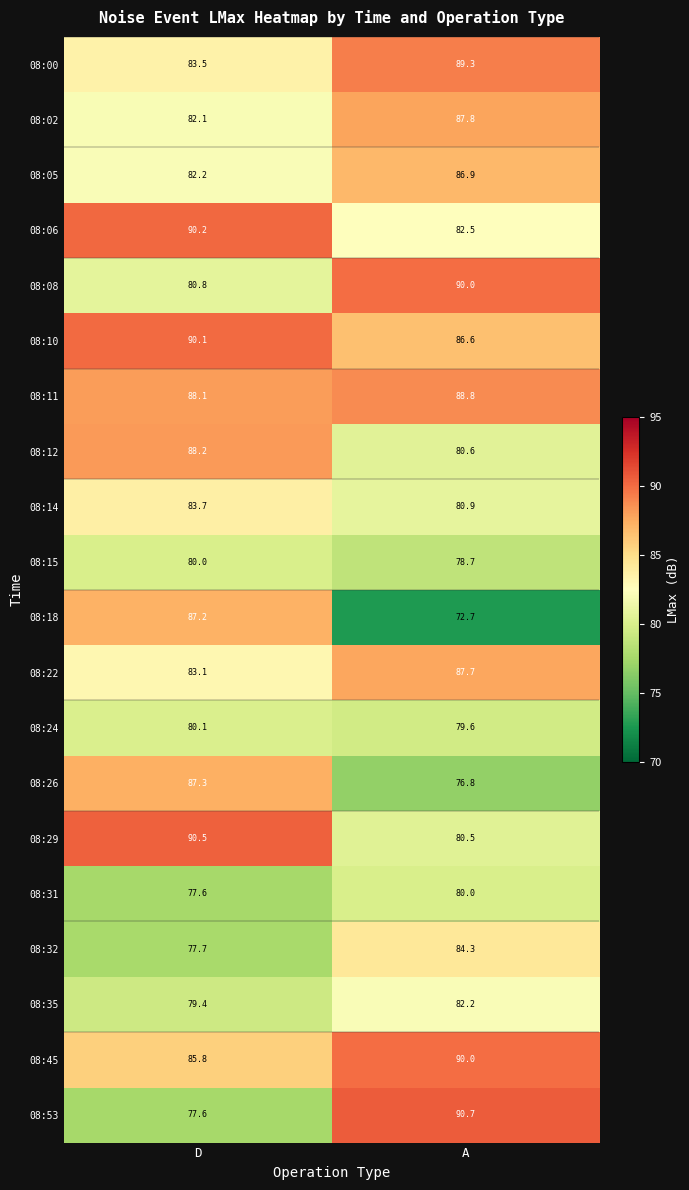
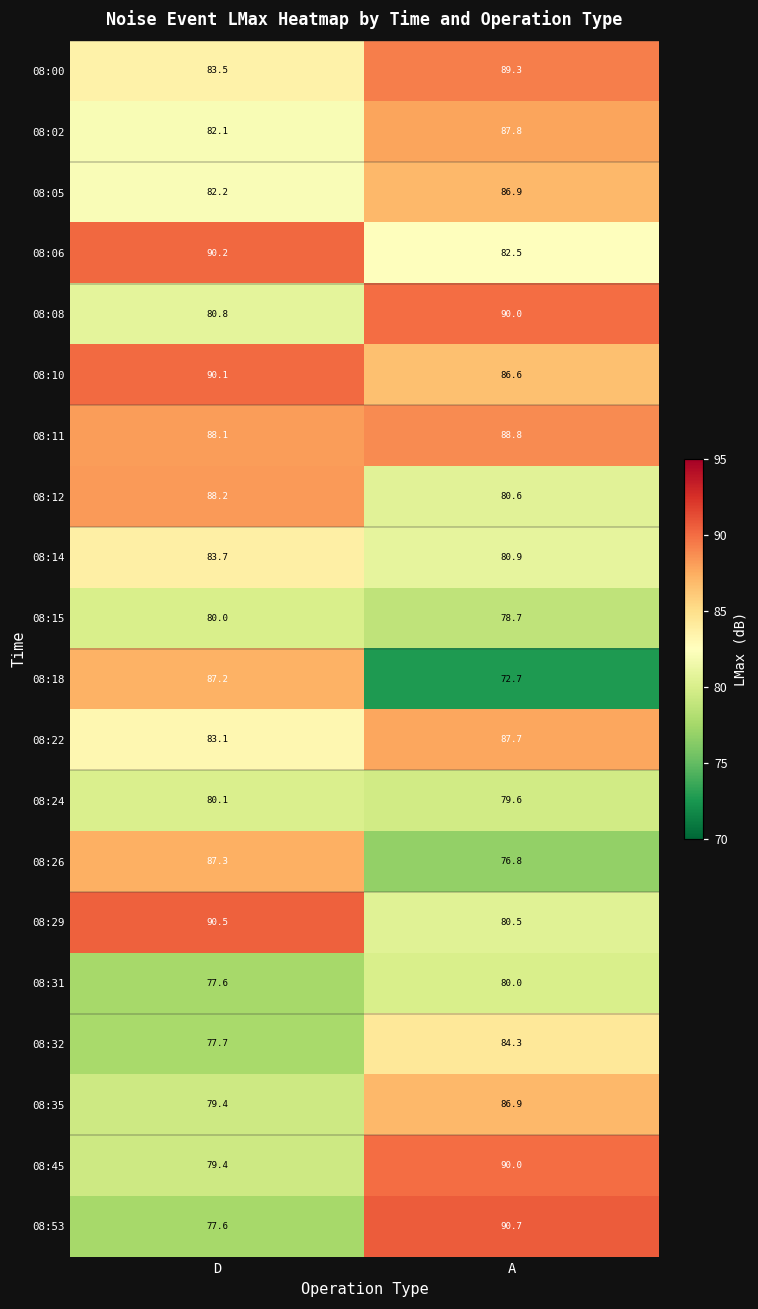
  {
    "08:00": {
      "D": 83.5,
      "A": 89.3
    },
    "08:02": {
      "D": 82.1,
      "A": 87.8
    },
    "08:05": {
      "D": 82.2,
      "A": 86.9
    },
    "08:06": {
      "D": 90.2,
      "A": 82.5
    },
    "08:08": {
      "D": 80.8,
      "A": 90.0
    },
    "08:10": {
      "D": 90.1,
      "A": 86.6
    },
    "08:11": {
      "D": 88.1,
      "A": 88.8
    },
    "08:12": {
      "D": 88.2,
      "A": 80.6
    },
    "08:14": {
      "D": 83.7,
      "A": 80.9
    },
    "08:15": {
      "D": 80.0,
      "A": 78.7
    },
    "08:18": {
      "D": 87.2,
      "A": 72.7
    },
    "08:22": {
      "D": 83.1,
      "A": 87.7
    },
    "08:24": {
      "D": 80.1,
      "A": 79.6
    },
    "08:26": {
      "D": 87.3,
      "A": 76.8
    },
    "08:29": {
      "D": 90.5,
      "A": 80.5
    },
    "08:31": {
      "D": 77.6,
      "A": 80.0
    },
    "08:32": {
      "D": 77.7,
      "A": 84.3
    },
    "08:35": {
      "D": 79.4,
-     "A": 82.2
+     "A": 86.9
    },
    "08:45": {
-     "D": 85.8,
+     "D": 79.4,
      "A": 90.0
    },
    "08:53": {
      "D": 77.6,
      "A": 90.7
    }
  }
